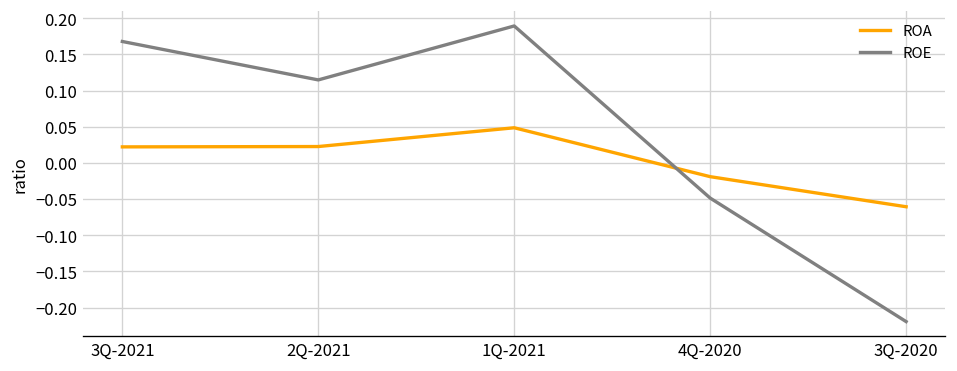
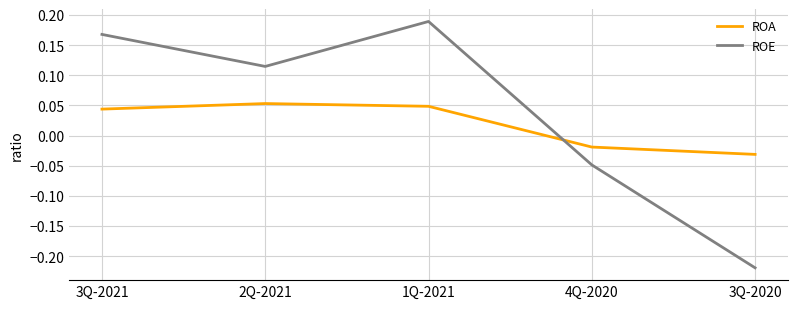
  {
    "ROA": {
-     "3Q-2021": 0.02,
-     "2Q-2021": 0.02,
+     "3Q-2021": 0.04,
+     "2Q-2021": 0.05,
      "1Q-2021": 0.05,
      "4Q-2020": -0.02,
-     "3Q-2020": -0.06
+     "3Q-2020": -0.03
    },
    "ROE": {
      "3Q-2021": 0.17,
      "2Q-2021": 0.11,
      "1Q-2021": 0.19,
      "4Q-2020": -0.05,
      "3Q-2020": -0.22
    }
  }
